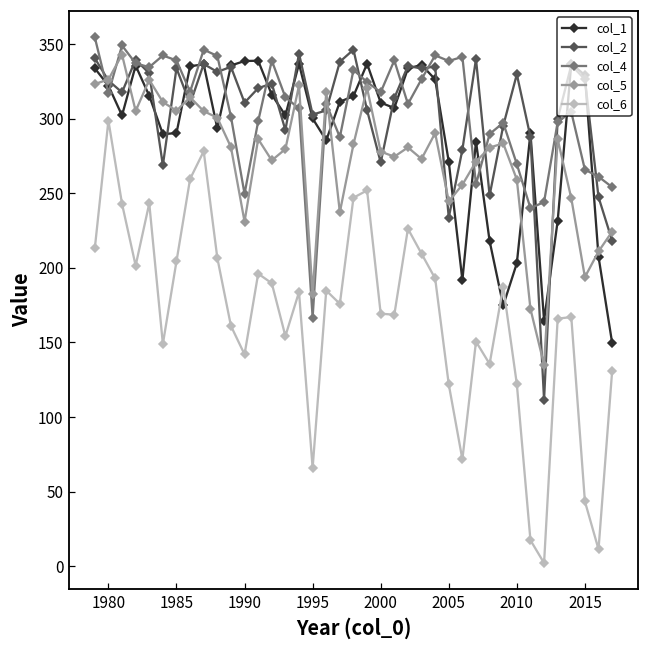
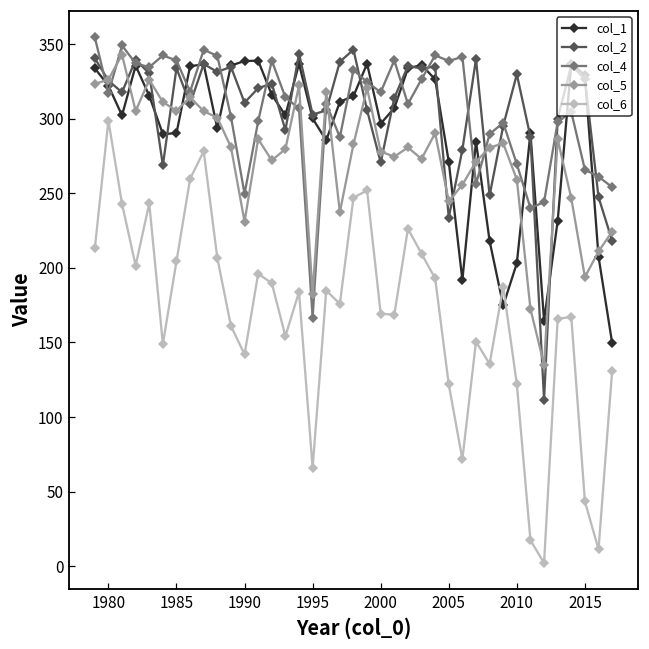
  {
    "col_1": {
      "1980": 322,
      "1985": 290,
      "1990": 339,
      "1995": 300,
-     "2000": 311,
+     "2000": 297,
      "2005": 271,
      "2010": 203
    }
  }
